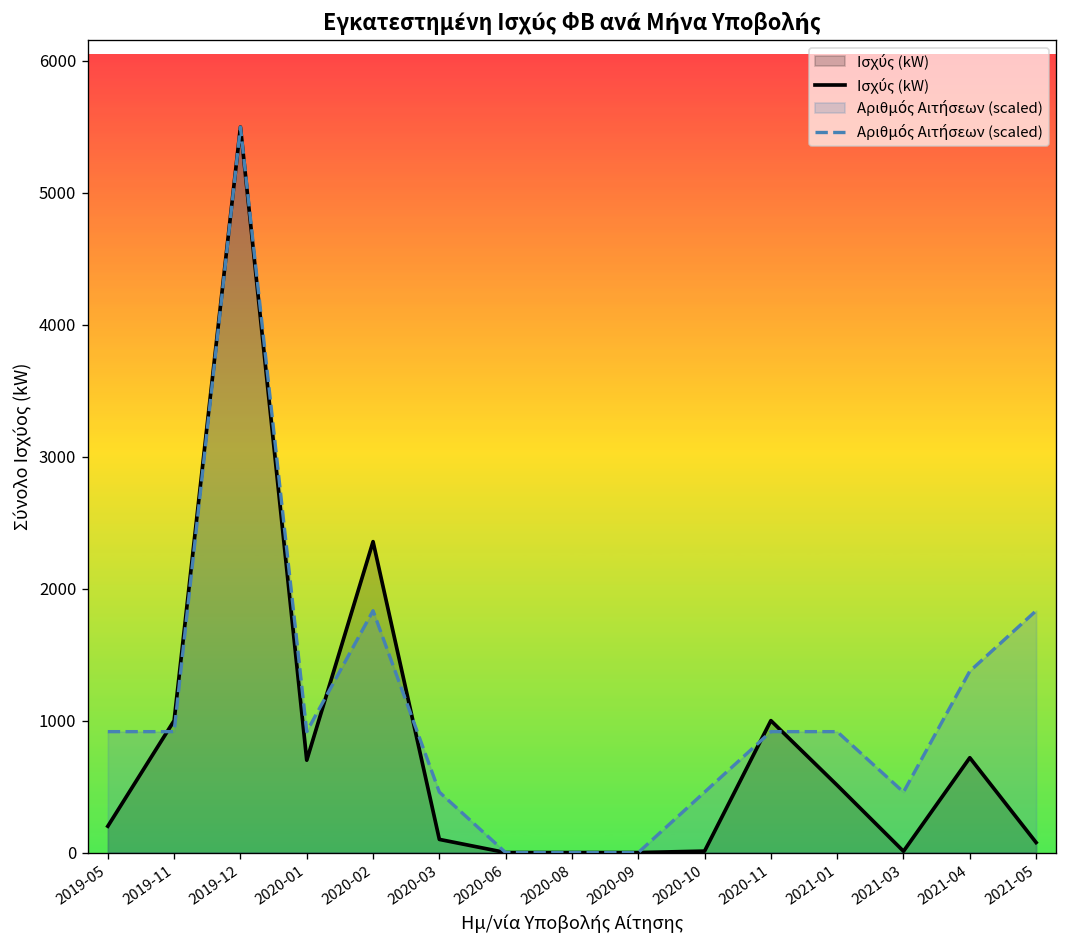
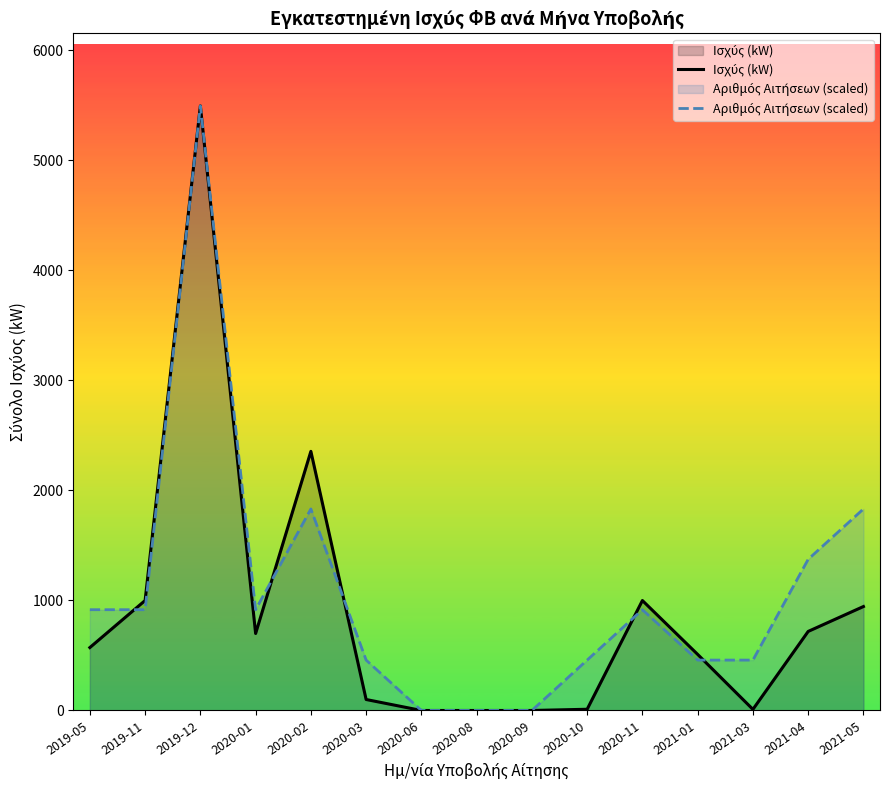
  {
    "Ισχύς (kW)": {
-     "2019-05": 200,
+     "2019-05": 570,
      "2019-11": 1000,
      "2020-01": 700,
      "2020-02": 2360,
      "2020-03": 100,
      "2020-10": 10,
      "2020-11": 1000,
      "2021-01": 510,
      "2021-03": 10,
      "2021-04": 720,
-     "2021-05": 80
+     "2021-05": 940
    },
    "Αριθμός Αιτήσεων (scaled)": {
      "2019-05": 920,
      "2019-11": 920,
      "2020-01": 920,
      "2020-02": 1830,
      "2020-03": 460,
      "2020-10": 460,
      "2020-11": 920,
-     "2021-01": 920,
+     "2021-01": 460,
      "2021-03": 460,
      "2021-04": 1370,
      "2021-05": 1830
    }
  }
